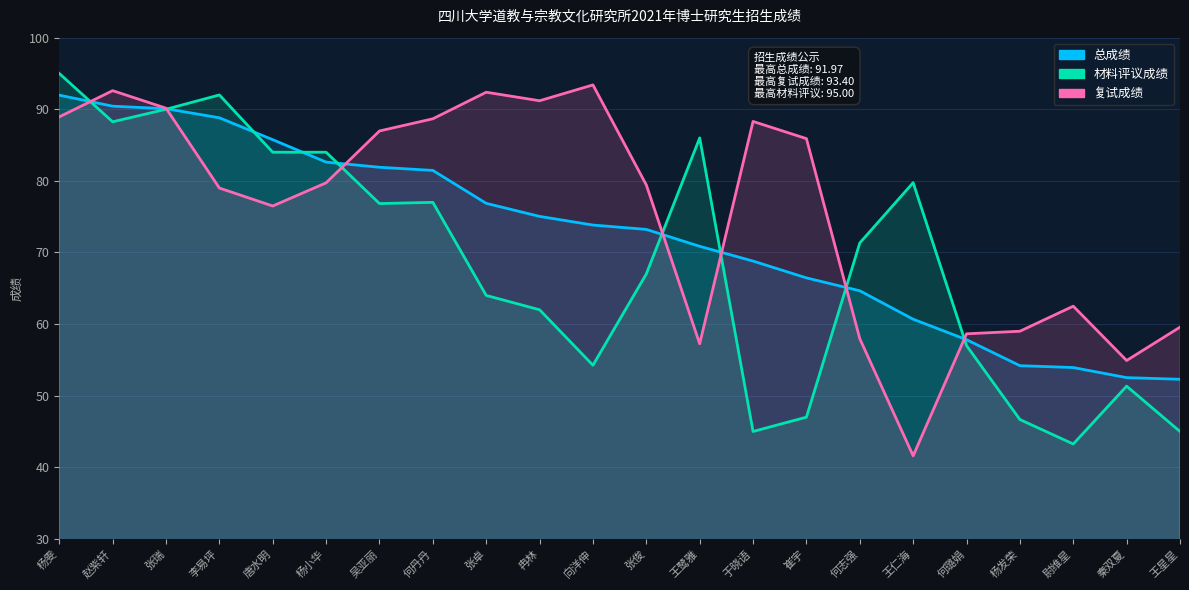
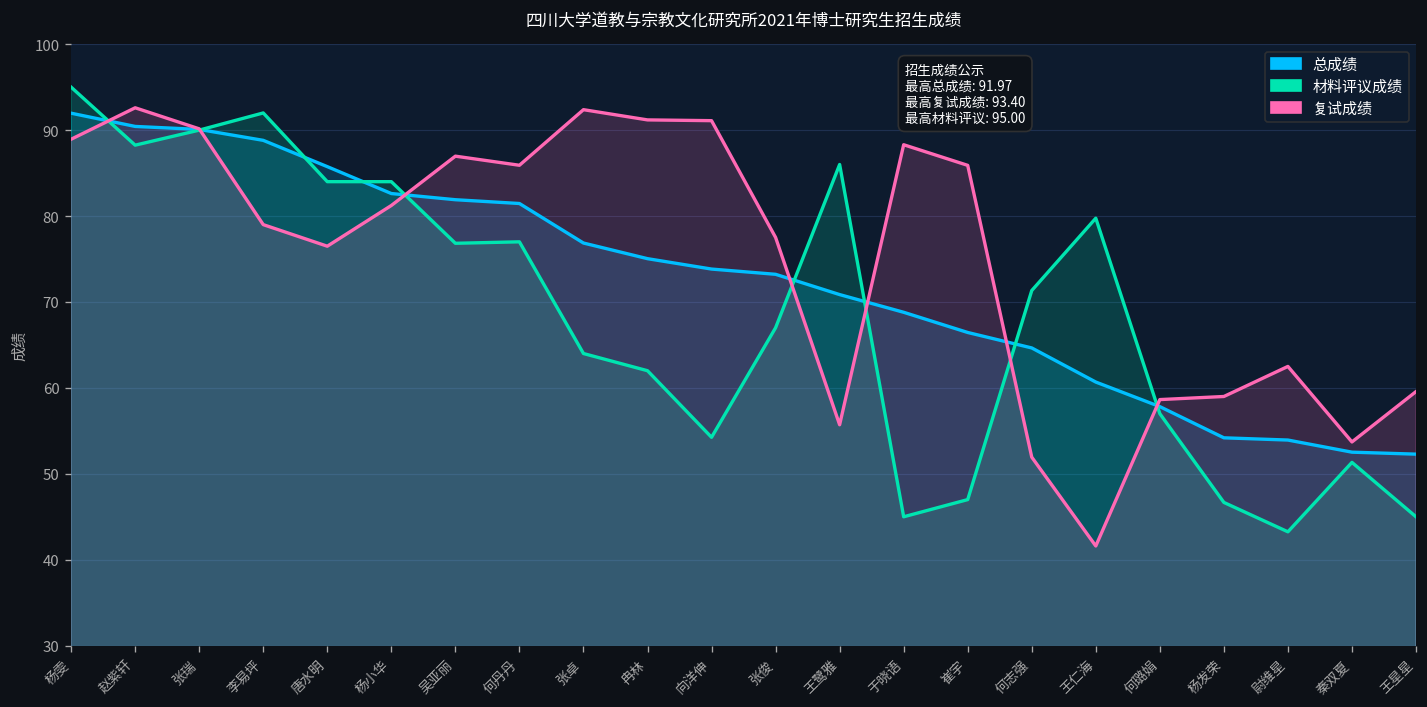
  {
    "复试成绩": {
      "杨雯": 89,
      "赵紫轩": 93,
      "李易坪": 79,
      "唐水明": 76,
-     "杨小华": 80,
+     "杨小华": 81,
      "吴亚丽": 87,
-     "何丹丹": 89,
+     "何丹丹": 86,
      "张卓": 92,
      "冉林": 91,
-     "向洋伸": 93,
-     "张俊": 79,
-     "王鹭雅": 57,
+     "向洋伸": 91,
+     "张俊": 78,
+     "王鹭雅": 56,
      "崔宇": 86,
-     "何志强": 58,
+     "何志强": 52,
      "王仁海": 42,
      "何璐娟": 59,
      "杨发荣": 59,
      "尉维星": 63,
-     "秦双夏": 55,
+     "秦双夏": 54,
      "王星星": 60
    }
  }
